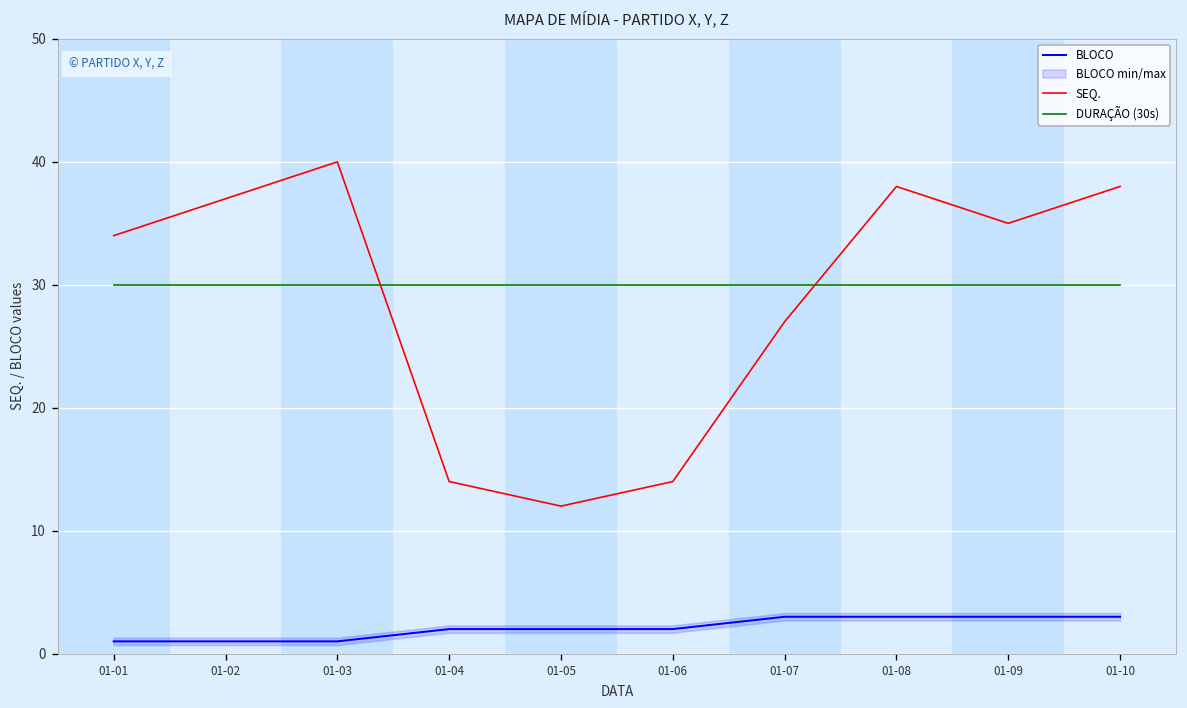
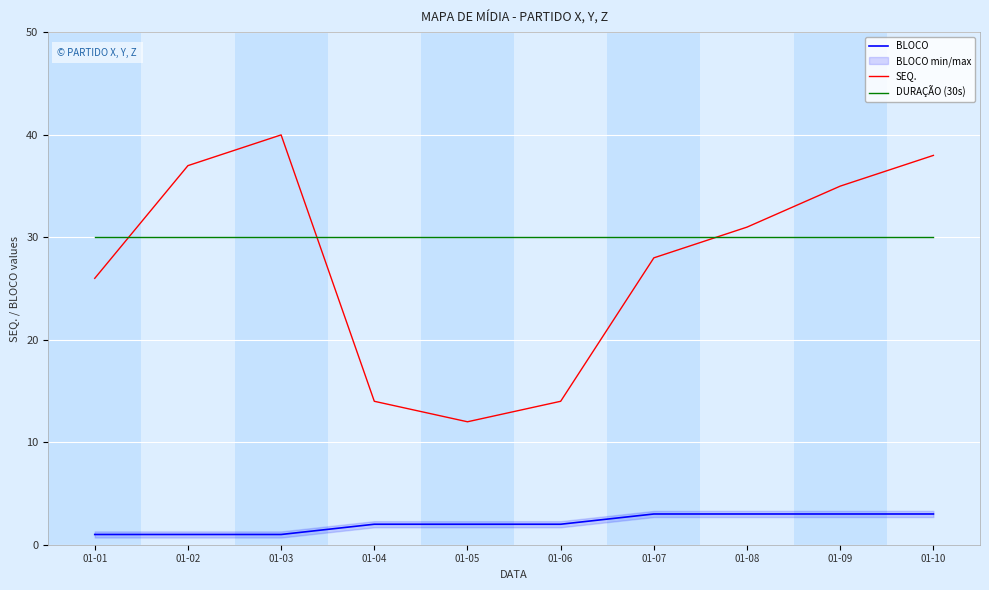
  {
    "SEQ.": {
-     "01-01": 34,
+     "01-01": 26,
      "01-02": 37,
      "01-03": 40,
      "01-04": 14,
      "01-05": 12,
      "01-06": 14,
-     "01-07": 27,
-     "01-08": 38,
+     "01-07": 28,
+     "01-08": 31,
      "01-09": 35,
      "01-10": 38
    },
    "DURAÇÃO (30s)": {
      "01-01": 30,
      "01-02": 30,
      "01-03": 30,
      "01-04": 30,
      "01-05": 30,
      "01-06": 30,
      "01-07": 30,
      "01-08": 30,
      "01-09": 30,
      "01-10": 30
    }
  }
